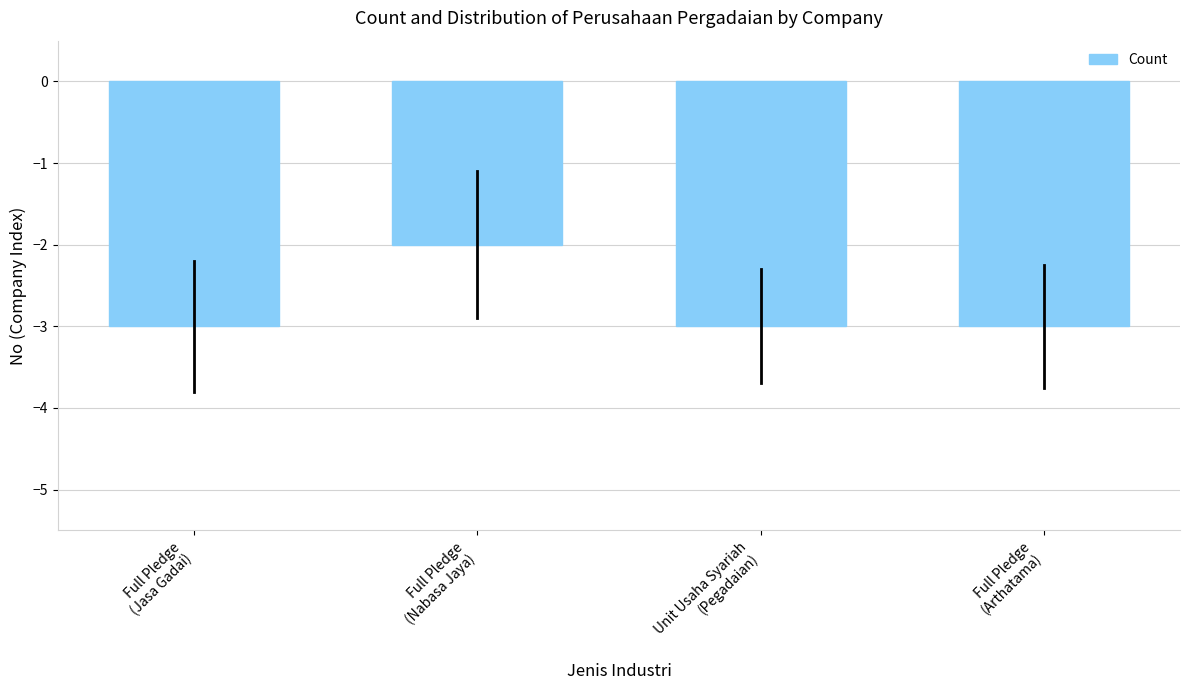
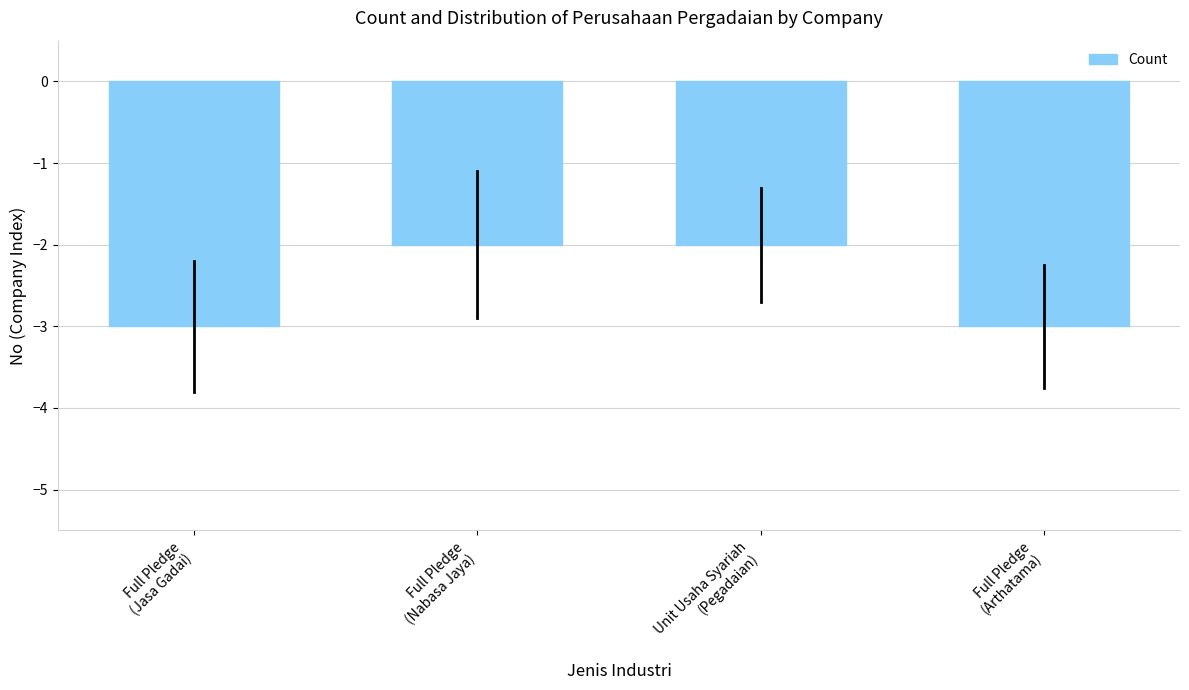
  {
    "Count": {
      "Full Pledge (Jasa Gadai)": -3,
      "Full Pledge (Nabasa Jaya)": -2,
-     "Unit Usaha Syariah (Pegadaian)": -3,
+     "Unit Usaha Syariah (Pegadaian)": -2,
      "Full Pledge (Arthatama)": -3
    }
  }
